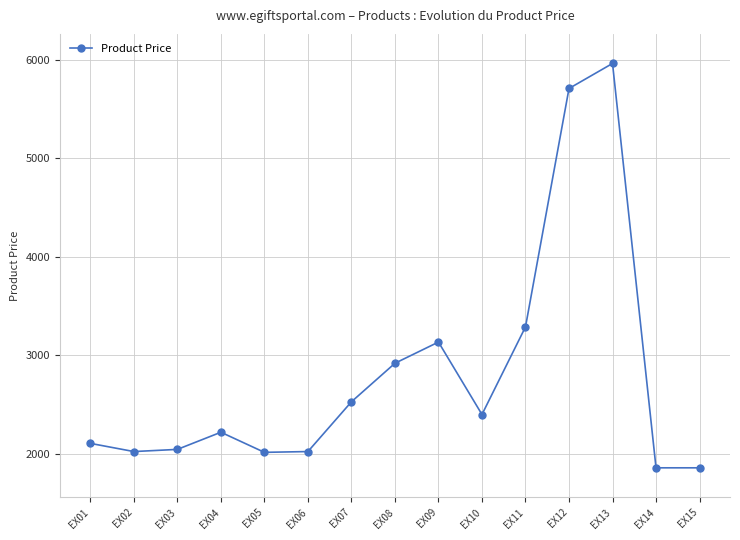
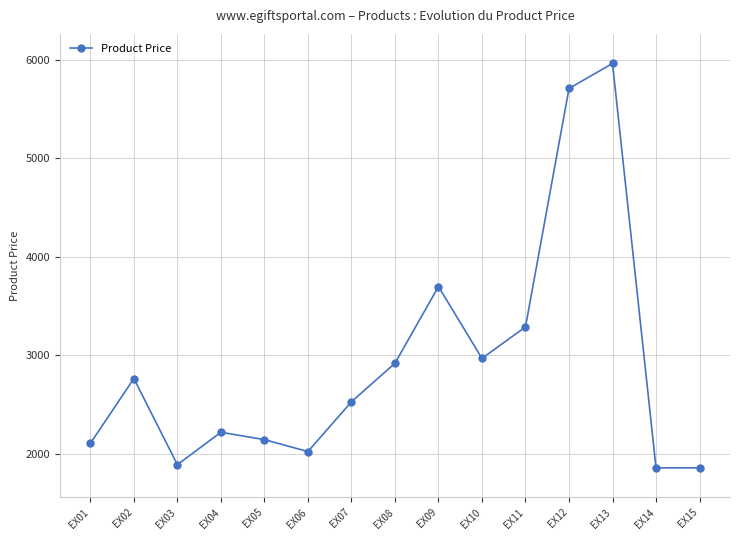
  {
    "EX01": 2100,
-   "EX02": 2000,
-   "EX03": 2000,
+   "EX02": 2800,
+   "EX03": 1900,
    "EX04": 2200,
-   "EX05": 2000,
+   "EX05": 2100,
    "EX06": 2000,
    "EX07": 2500,
    "EX08": 2900,
-   "EX09": 3100,
-   "EX10": 2400,
+   "EX09": 3700,
+   "EX10": 3000,
    "EX11": 3300,
    "EX12": 5700,
    "EX13": 6000,
    "EX14": 1900,
    "EX15": 1900
  }
